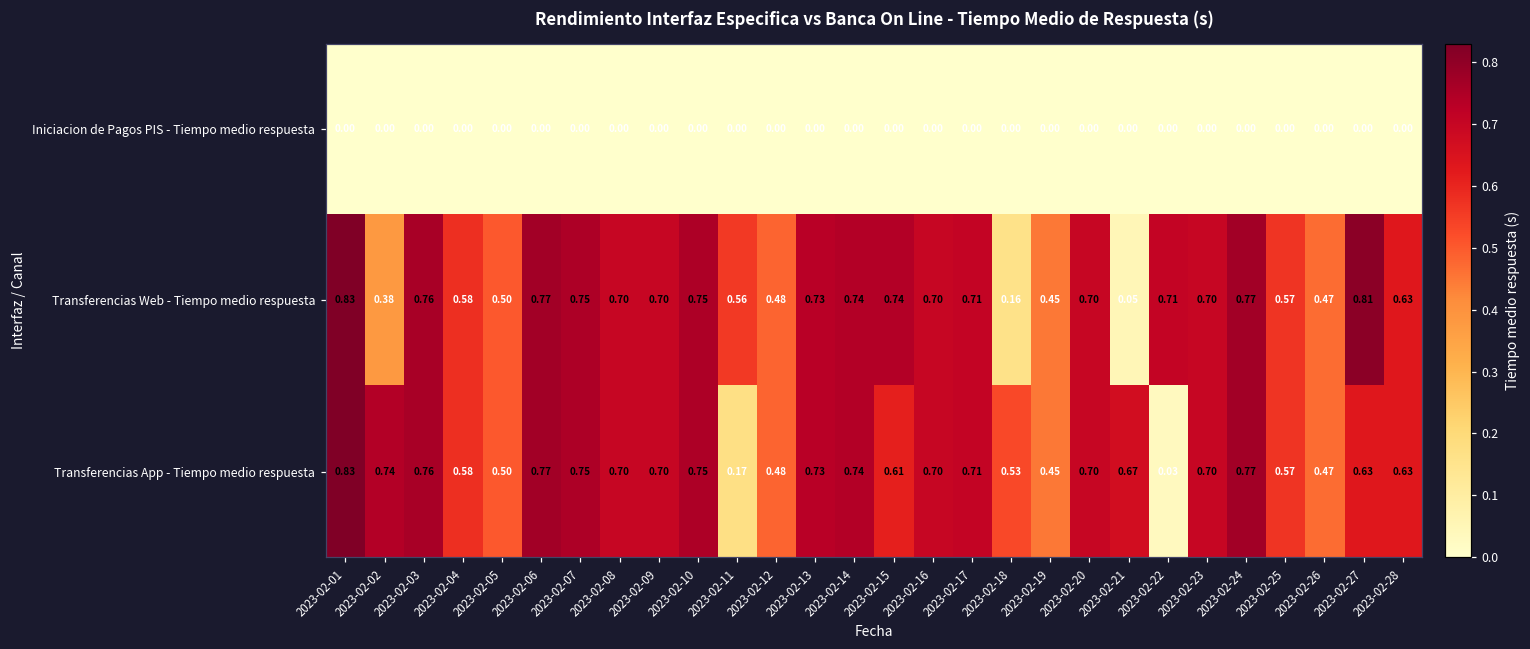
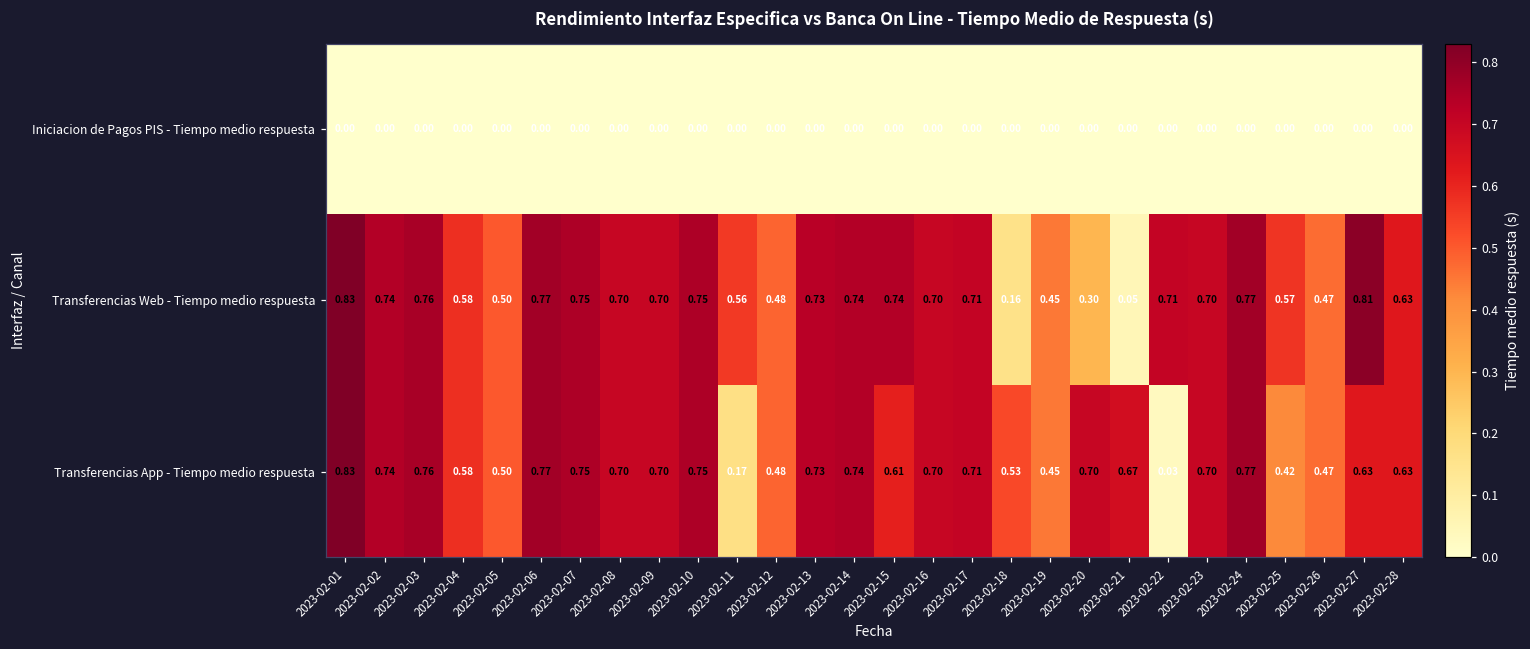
  {
    "Iniciacion de Pagos PIS - Tiempo medio respuesta": {
      "2023-02-01": 0.00,
      "2023-02-02": 0.00,
      "2023-02-03": 0.00,
      "2023-02-04": 0.00,
      "2023-02-05": 0.00,
      "2023-02-06": 0.00,
      "2023-02-07": 0.00,
      "2023-02-08": 0.00,
      "2023-02-09": 0.00,
      "2023-02-10": 0.00,
      "2023-02-11": 0.00,
      "2023-02-12": 0.00,
      "2023-02-13": 0.00,
      "2023-02-14": 0.00,
      "2023-02-15": 0.00,
      "2023-02-16": 0.00,
      "2023-02-17": 0.00,
      "2023-02-18": 0.00,
      "2023-02-19": 0.00,
      "2023-02-20": 0.00,
      "2023-02-21": 0.00,
      "2023-02-22": 0.00,
      "2023-02-23": 0.00,
      "2023-02-24": 0.00,
      "2023-02-25": 0.00,
      "2023-02-26": 0.00,
      "2023-02-27": 0.00,
      "2023-02-28": 0.00
    },
    "Transferencias Web - Tiempo medio respuesta": {
      "2023-02-01": 0.83,
-     "2023-02-02": 0.38,
+     "2023-02-02": 0.74,
      "2023-02-03": 0.76,
      "2023-02-04": 0.58,
      "2023-02-05": 0.50,
      "2023-02-06": 0.77,
      "2023-02-07": 0.75,
      "2023-02-08": 0.70,
      "2023-02-09": 0.70,
      "2023-02-10": 0.75,
      "2023-02-11": 0.56,
      "2023-02-12": 0.48,
      "2023-02-13": 0.73,
      "2023-02-14": 0.74,
      "2023-02-15": 0.74,
      "2023-02-16": 0.70,
      "2023-02-17": 0.71,
      "2023-02-18": 0.16,
      "2023-02-19": 0.45,
-     "2023-02-20": 0.70,
+     "2023-02-20": 0.30,
      "2023-02-21": 0.05,
      "2023-02-22": 0.71,
      "2023-02-23": 0.70,
      "2023-02-24": 0.77,
      "2023-02-25": 0.57,
      "2023-02-26": 0.47,
      "2023-02-27": 0.81,
      "2023-02-28": 0.63
    },
    "Transferencias App - Tiempo medio respuesta": {
      "2023-02-01": 0.83,
      "2023-02-02": 0.74,
      "2023-02-03": 0.76,
      "2023-02-04": 0.58,
      "2023-02-05": 0.50,
      "2023-02-06": 0.77,
      "2023-02-07": 0.75,
      "2023-02-08": 0.70,
      "2023-02-09": 0.70,
      "2023-02-10": 0.75,
      "2023-02-11": 0.17,
      "2023-02-12": 0.48,
      "2023-02-13": 0.73,
      "2023-02-14": 0.74,
      "2023-02-15": 0.61,
      "2023-02-16": 0.70,
      "2023-02-17": 0.71,
      "2023-02-18": 0.53,
      "2023-02-19": 0.45,
      "2023-02-20": 0.70,
      "2023-02-21": 0.67,
      "2023-02-22": 0.03,
      "2023-02-23": 0.70,
      "2023-02-24": 0.77,
-     "2023-02-25": 0.57,
+     "2023-02-25": 0.42,
      "2023-02-26": 0.47,
      "2023-02-27": 0.63,
      "2023-02-28": 0.63
    }
  }
